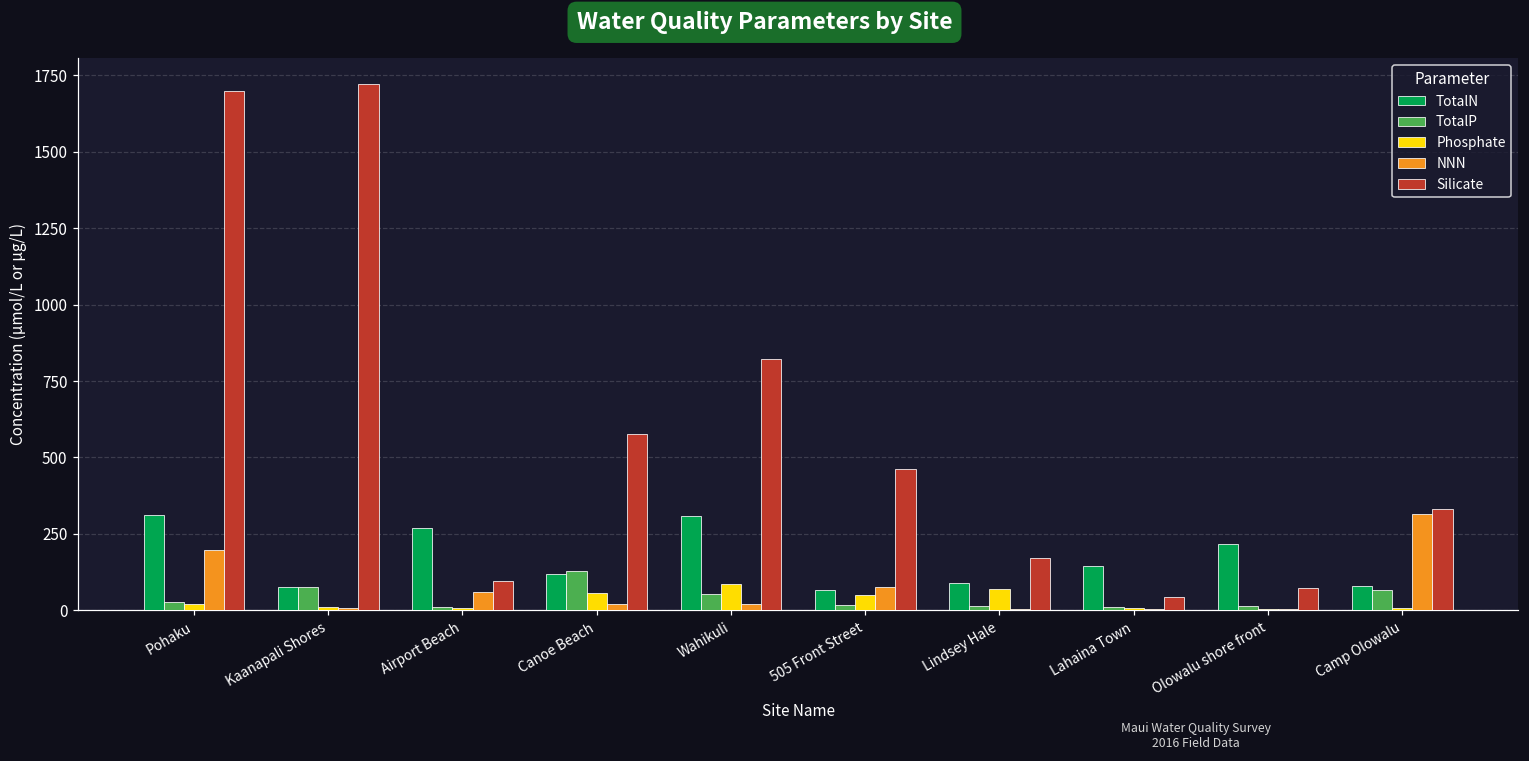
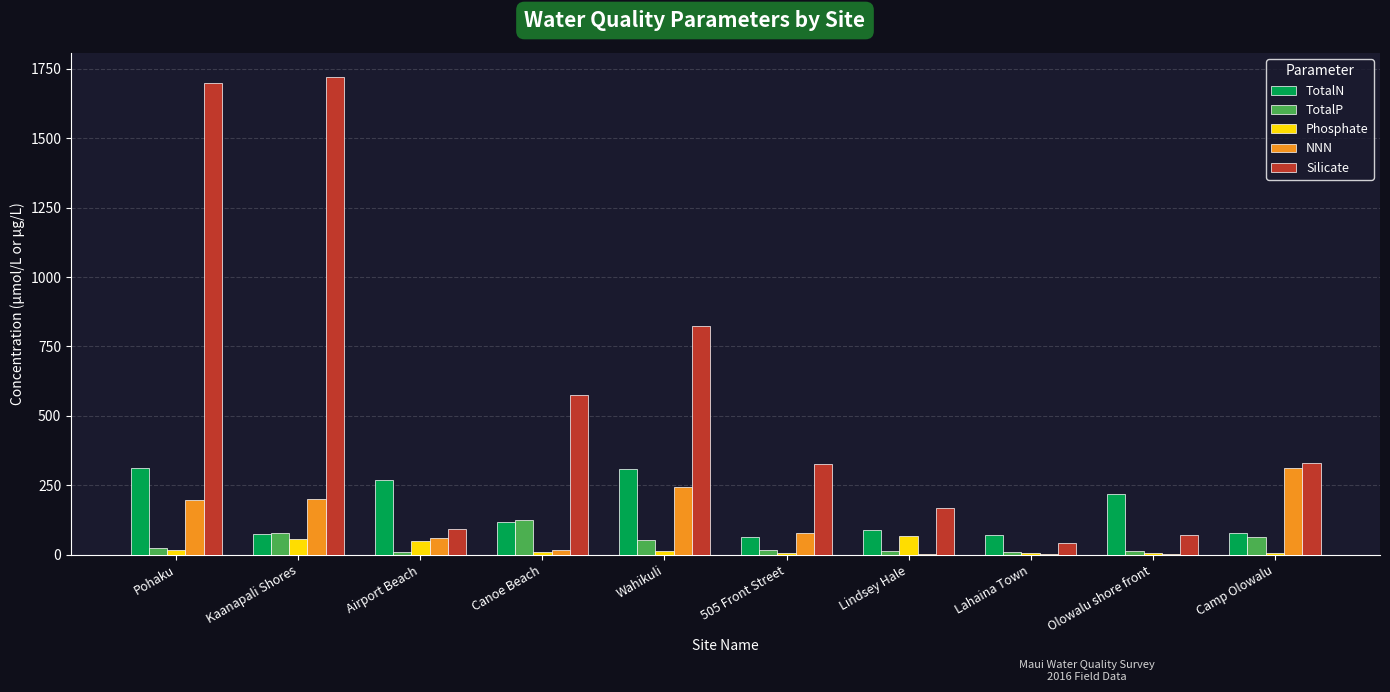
  {
    "TotalN": {
      "Pohaku": 310,
      "Kaanapali Shores": 80,
      "Airport Beach": 270,
      "Canoe Beach": 120,
      "Wahikuli": 310,
      "505 Front Street": 70,
      "Lindsey Hale": 90,
-     "Lahaina Town": 140,
+     "Lahaina Town": 70,
      "Olowalu shore front": 220,
      "Camp Olowalu": 80
    },
    "TotalP": {
      "Pohaku": 30,
      "Kaanapali Shores": 80,
      "Airport Beach": 10,
      "Canoe Beach": 130,
      "Wahikuli": 50,
      "505 Front Street": 20,
      "Lindsey Hale": 10,
      "Lahaina Town": 10,
      "Olowalu shore front": 10,
      "Camp Olowalu": 70
    },
    "Phosphate": {
      "Pohaku": 20,
-     "Kaanapali Shores": 10,
-     "Airport Beach": 10,
-     "Canoe Beach": 60,
-     "Wahikuli": 80,
-     "505 Front Street": 50,
+     "Kaanapali Shores": 60,
+     "Airport Beach": 50,
+     "Canoe Beach": 10,
+     "Wahikuli": 10,
+     "505 Front Street": 10,
      "Lindsey Hale": 70
    },
    "NNN": {
      "Pohaku": 200,
-     "Kaanapali Shores": 10,
+     "Kaanapali Shores": 200,
      "Airport Beach": 60,
      "Canoe Beach": 20,
-     "Wahikuli": 20,
+     "Wahikuli": 240,
      "505 Front Street": 80,
      "Camp Olowalu": 310
    },
    "Silicate": {
      "Pohaku": 1700,
      "Kaanapali Shores": 1720,
      "Airport Beach": 90,
      "Canoe Beach": 580,
      "Wahikuli": 820,
-     "505 Front Street": 460,
+     "505 Front Street": 330,
      "Lindsey Hale": 170,
      "Lahaina Town": 40,
      "Olowalu shore front": 70,
      "Camp Olowalu": 330
    }
  }
